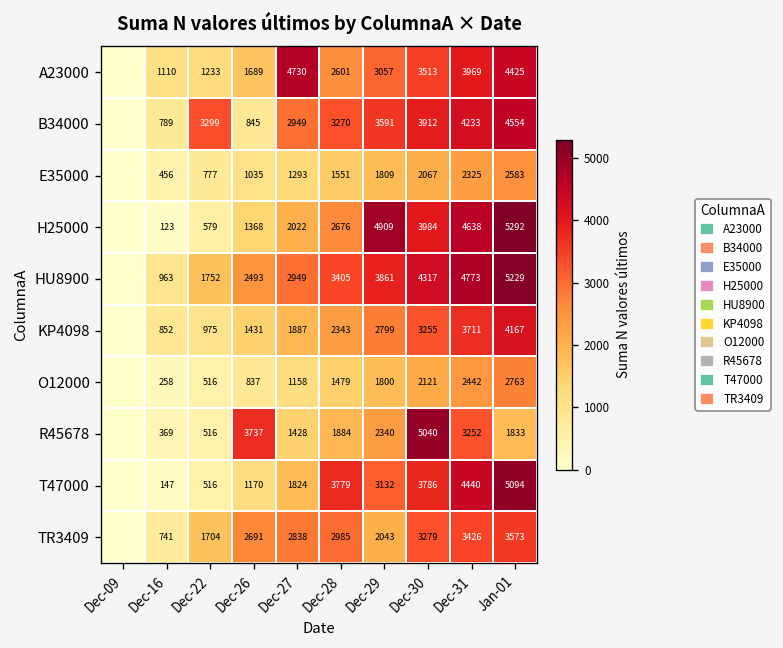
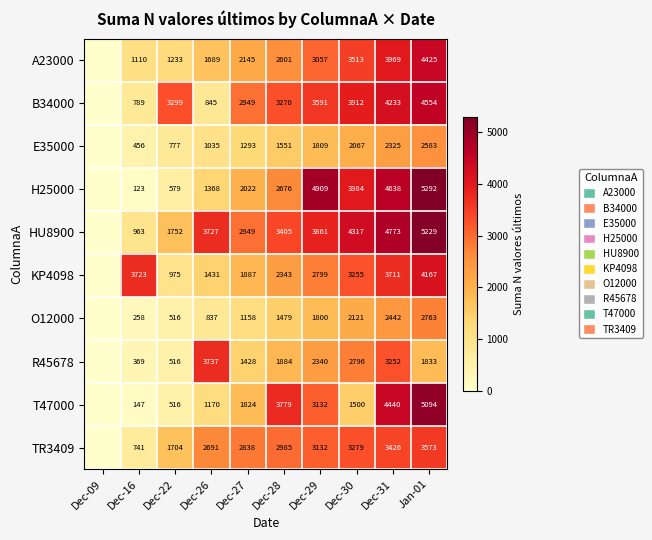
  {
    "A23000": {
      "Dec-16": 1110,
      "Dec-22": 1233,
      "Dec-26": 1689,
-     "Dec-27": 4730,
+     "Dec-27": 2145,
      "Dec-28": 2601,
      "Dec-29": 3057,
      "Dec-30": 3513,
      "Dec-31": 3969,
      "Jan-01": 4425
    },
    "B34000": {
      "Dec-16": 789,
      "Dec-22": 3299,
      "Dec-26": 845,
      "Dec-27": 2949,
      "Dec-28": 3270,
      "Dec-29": 3591,
      "Dec-30": 3912,
      "Dec-31": 4233,
      "Jan-01": 4554
    },
    "E35000": {
      "Dec-16": 456,
      "Dec-22": 777,
      "Dec-26": 1035,
      "Dec-27": 1293,
      "Dec-28": 1551,
      "Dec-29": 1809,
      "Dec-30": 2067,
      "Dec-31": 2325,
      "Jan-01": 2583
    },
    "H25000": {
      "Dec-16": 123,
      "Dec-22": 579,
      "Dec-26": 1368,
      "Dec-27": 2022,
      "Dec-28": 2676,
      "Dec-29": 4909,
      "Dec-30": 3984,
      "Dec-31": 4638,
      "Jan-01": 5292
    },
    "HU8900": {
      "Dec-16": 963,
      "Dec-22": 1752,
-     "Dec-26": 2493,
+     "Dec-26": 3727,
      "Dec-27": 2949,
      "Dec-28": 3405,
      "Dec-29": 3861,
      "Dec-30": 4317,
      "Dec-31": 4773,
      "Jan-01": 5229
    },
    "KP4098": {
-     "Dec-16": 852,
+     "Dec-16": 3723,
      "Dec-22": 975,
      "Dec-26": 1431,
      "Dec-27": 1887,
      "Dec-28": 2343,
      "Dec-29": 2799,
      "Dec-30": 3255,
      "Dec-31": 3711,
      "Jan-01": 4167
    },
    "O12000": {
      "Dec-16": 258,
      "Dec-22": 516,
      "Dec-26": 837,
      "Dec-27": 1158,
      "Dec-28": 1479,
      "Dec-29": 1800,
      "Dec-30": 2121,
      "Dec-31": 2442,
      "Jan-01": 2763
    },
    "R45678": {
      "Dec-16": 369,
      "Dec-22": 516,
      "Dec-26": 3737,
      "Dec-27": 1428,
      "Dec-28": 1884,
      "Dec-29": 2340,
-     "Dec-30": 5040,
+     "Dec-30": 2796,
      "Dec-31": 3252,
      "Jan-01": 1833
    },
    "T47000": {
      "Dec-16": 147,
      "Dec-22": 516,
      "Dec-26": 1170,
      "Dec-27": 1824,
      "Dec-28": 3779,
      "Dec-29": 3132,
-     "Dec-30": 3786,
+     "Dec-30": 1500,
      "Dec-31": 4440,
      "Jan-01": 5094
    },
    "TR3409": {
      "Dec-16": 741,
      "Dec-22": 1704,
      "Dec-26": 2691,
      "Dec-27": 2838,
      "Dec-28": 2985,
-     "Dec-29": 2043,
+     "Dec-29": 3132,
      "Dec-30": 3279,
      "Dec-31": 3426,
      "Jan-01": 3573
    }
  }
